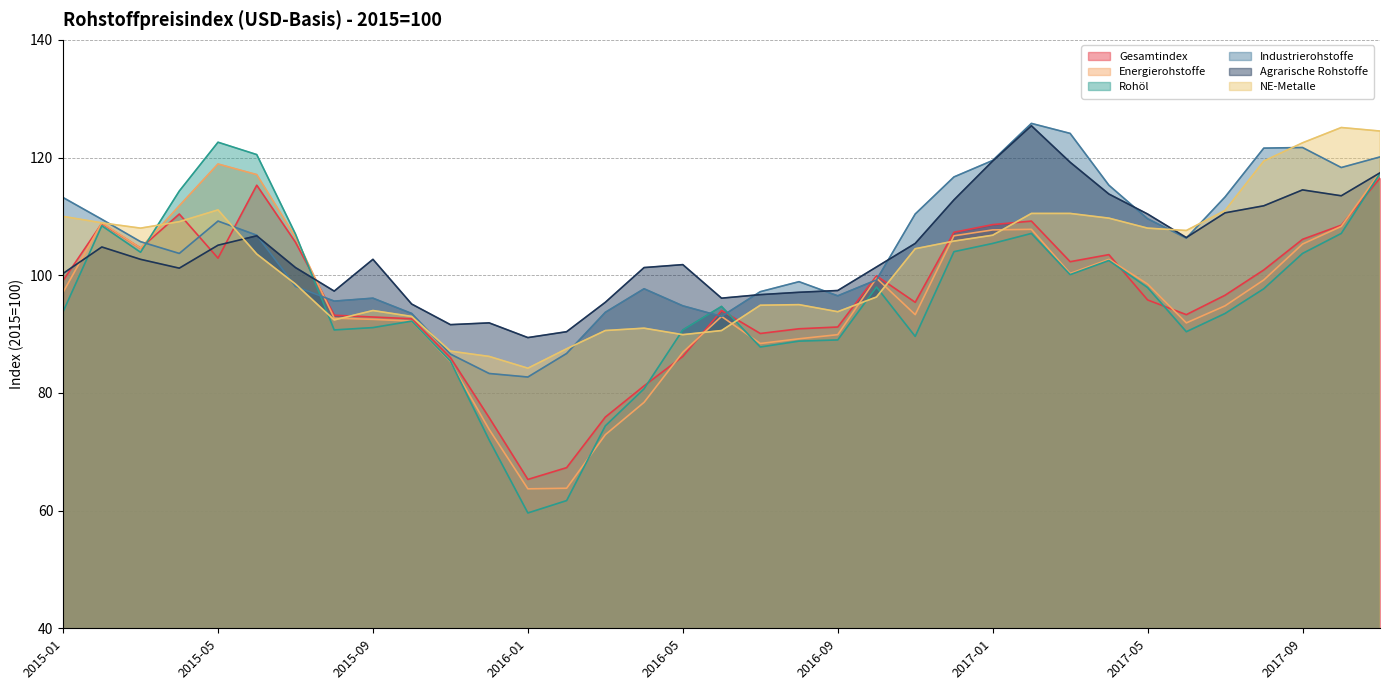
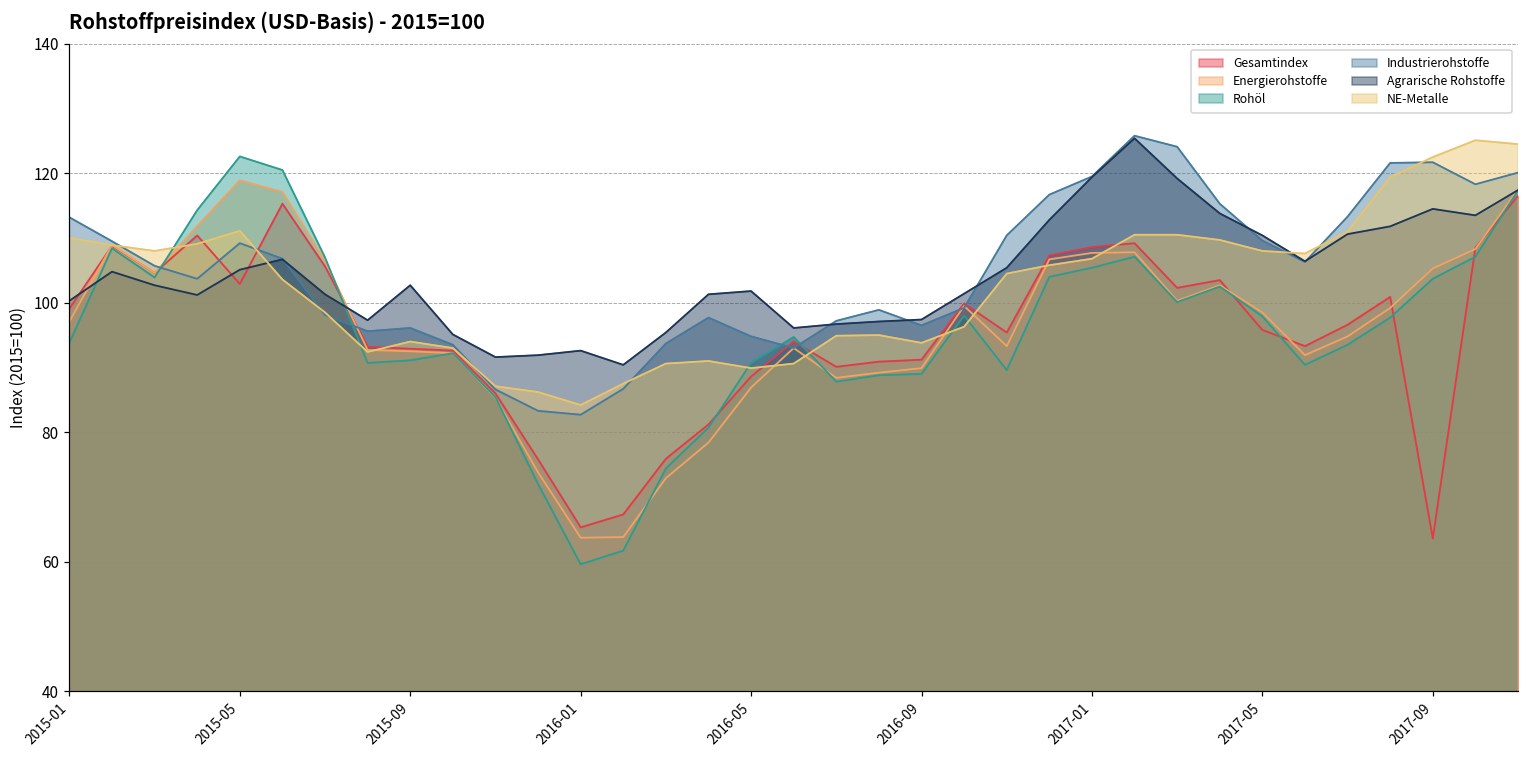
  {
    "Gesamtindex": {
      "2015-01": 99,
      "2015-05": 103,
      "2016-01": 65,
-     "2016-05": 86,
+     "2016-05": 89,
      "2016-09": 91,
      "2017-01": 109,
      "2017-05": 96,
-     "2017-09": 106
+     "2017-09": 64
    },
    "Agrarische Rohstoffe": {
      "2015-01": 100,
      "2015-05": 105,
      "2015-09": 103,
-     "2016-01": 89,
+     "2016-01": 93,
      "2016-05": 102,
      "2016-09": 97,
      "2017-05": 110,
      "2017-09": 115
    }
  }
